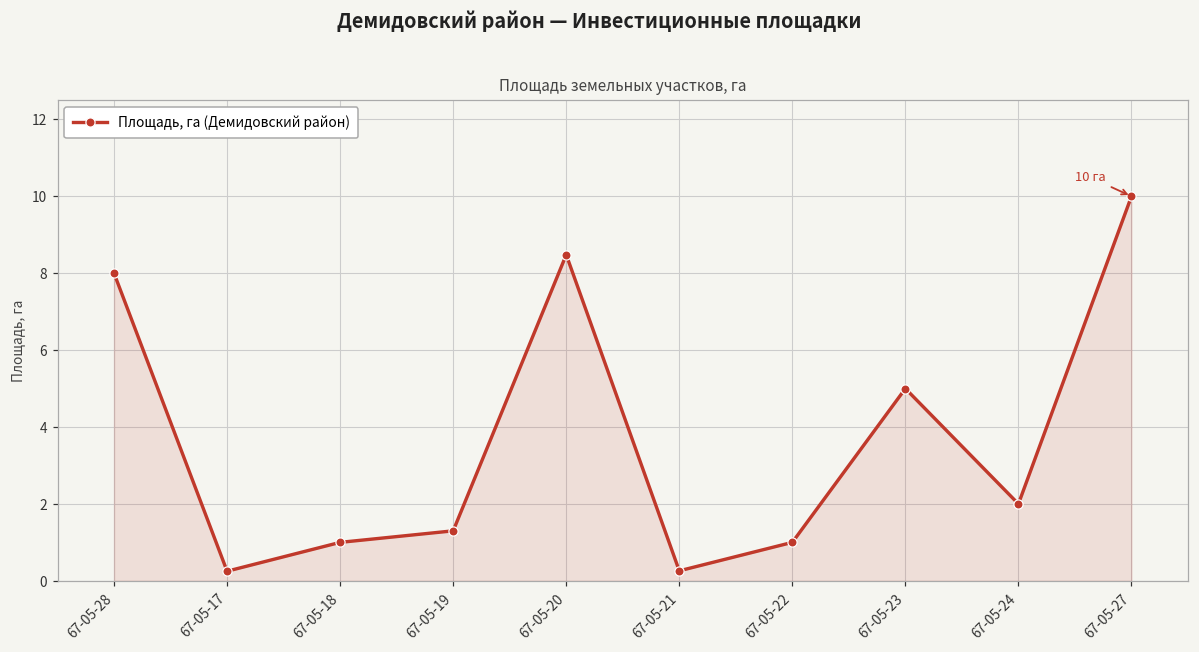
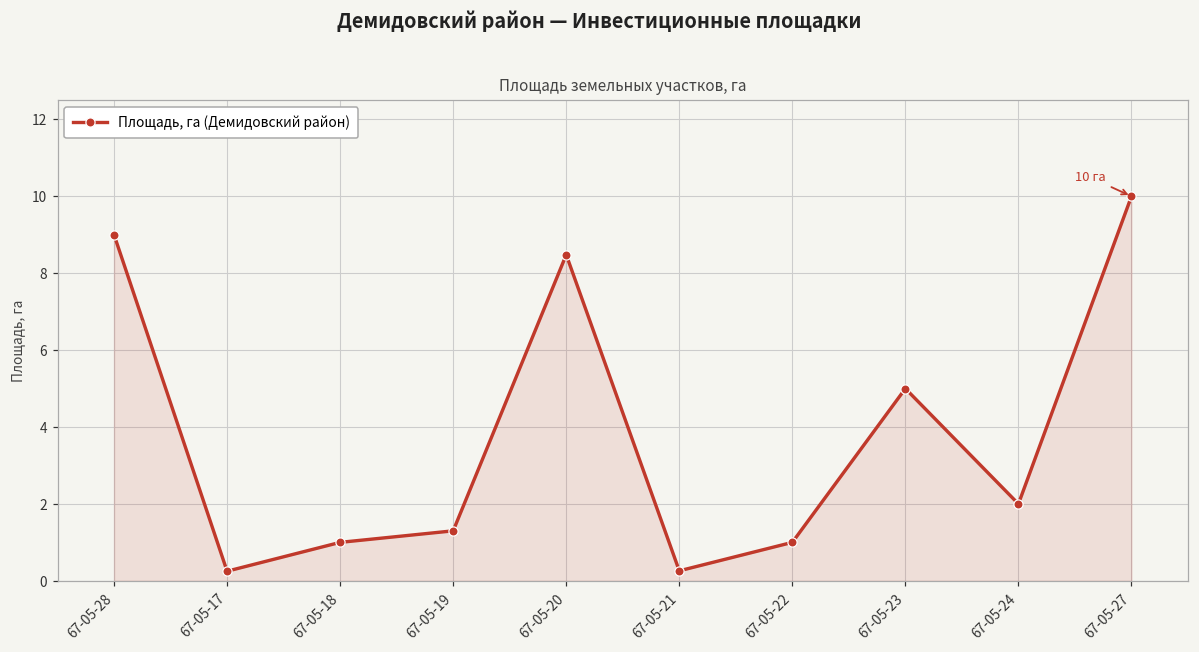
  {
-   "67-05-28": 8,
+   "67-05-28": 9,
    "67-05-17": 0.3,
    "67-05-18": 1,
    "67-05-19": 1.3,
    "67-05-20": 8.5,
    "67-05-21": 0.3,
    "67-05-22": 1,
    "67-05-23": 5,
    "67-05-24": 2
  }
